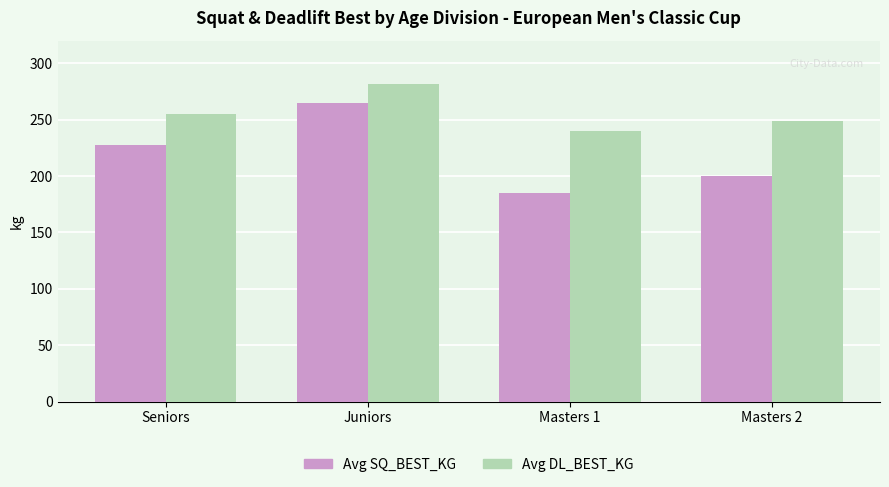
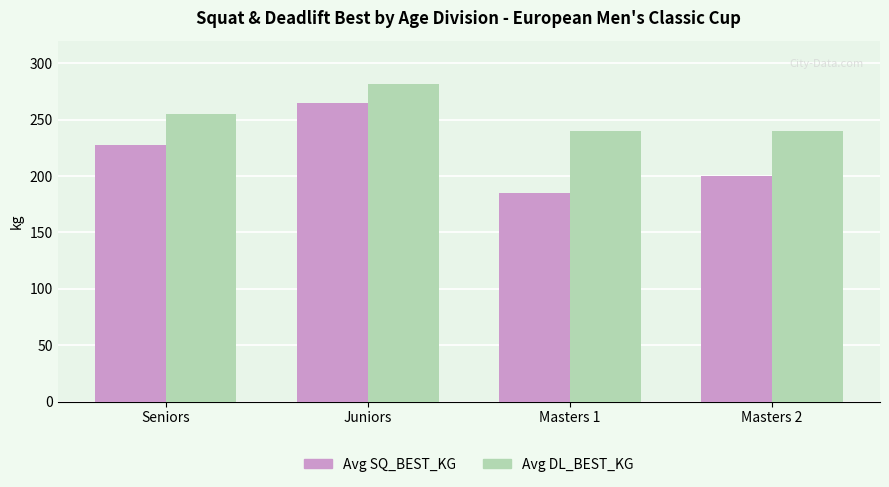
  {
    "Avg SQ_BEST_KG": {
      "Seniors": 227,
      "Juniors": 264,
      "Masters 1": 185,
      "Masters 2": 200
    },
    "Avg DL_BEST_KG": {
      "Seniors": 255,
      "Juniors": 282,
      "Masters 1": 240,
-     "Masters 2": 249
+     "Masters 2": 240
    }
  }
